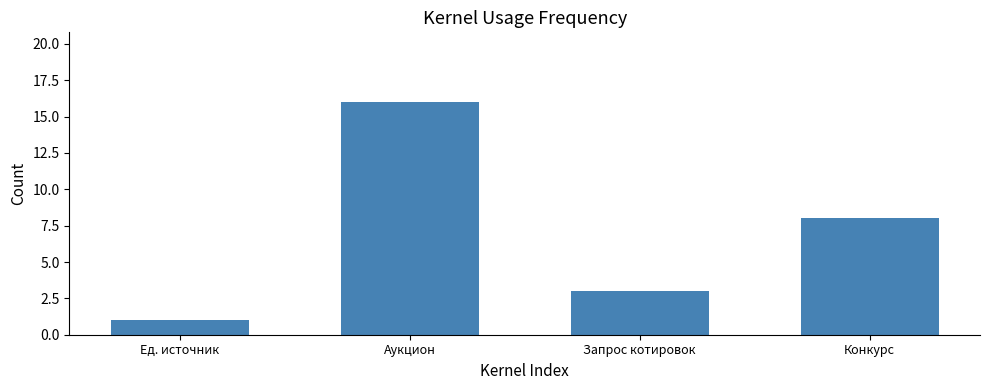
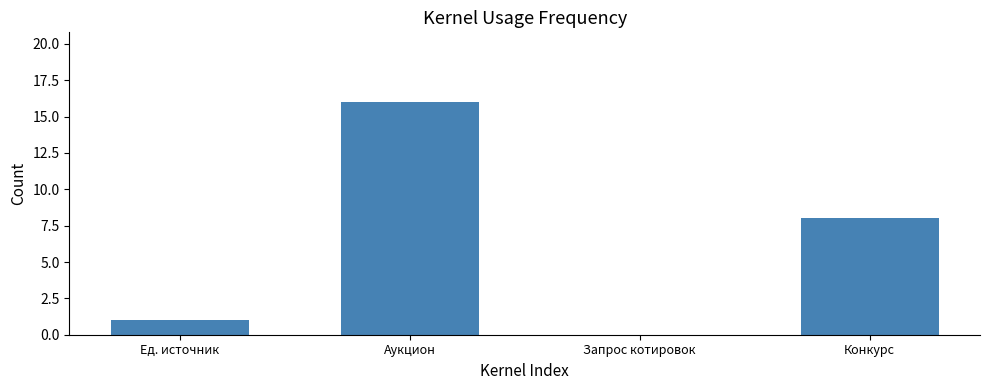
  {
    "Ед. источник": 1,
    "Аукцион": 16,
-   "Запрос котировок": 3,
+   "Запрос котировок": 0,
    "Конкурс": 8
  }
